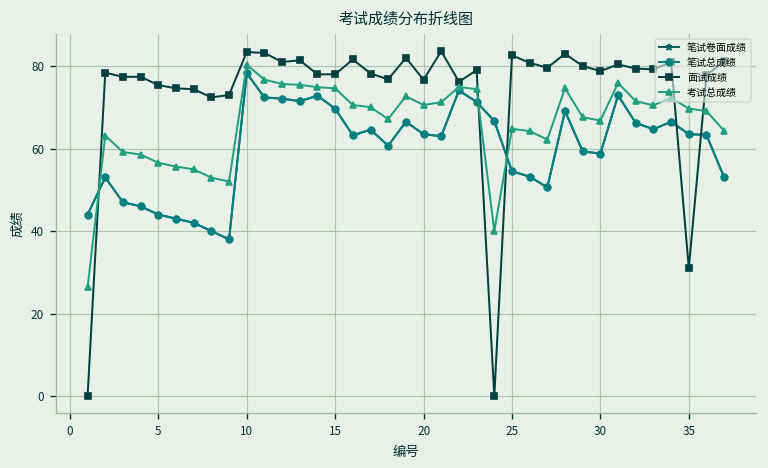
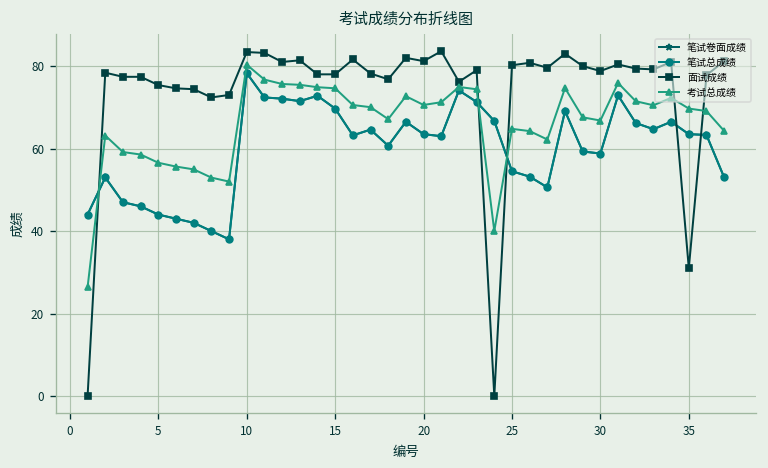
  {
    "面试成绩": {
      "5": 75,
      "10": 83,
      "15": 78,
-     "20": 77,
-     "25": 83,
+     "20": 81,
+     "25": 80,
      "30": 79,
      "35": 31
    }
  }
